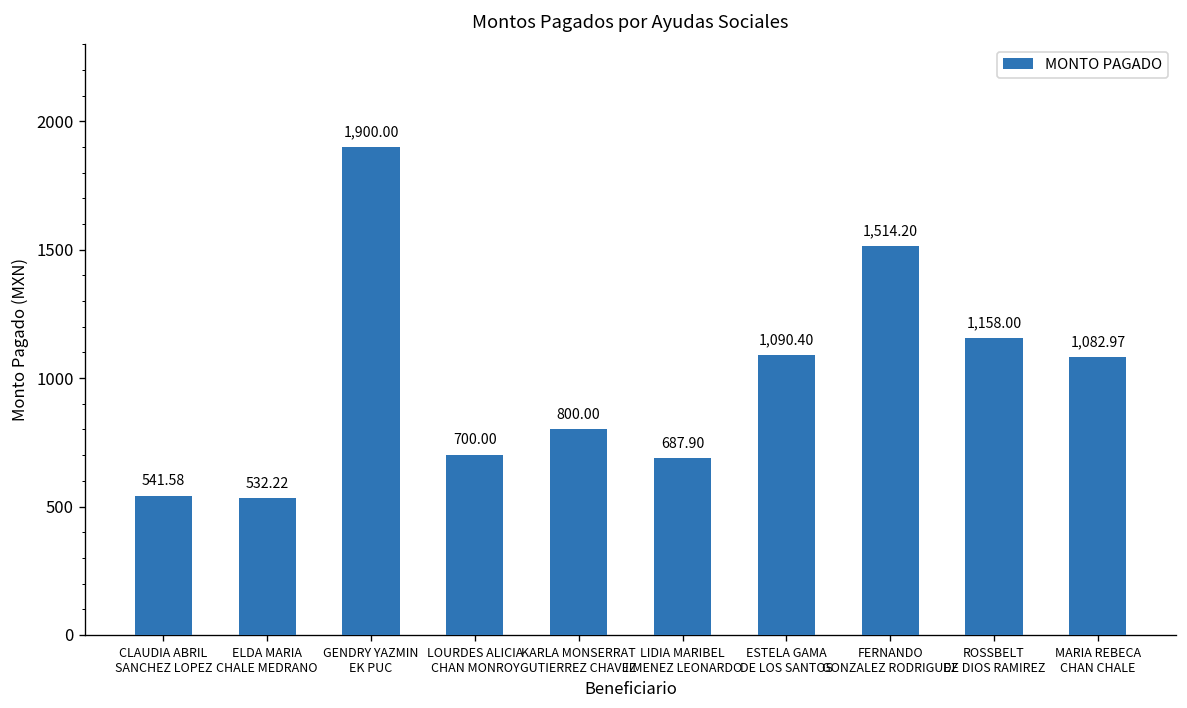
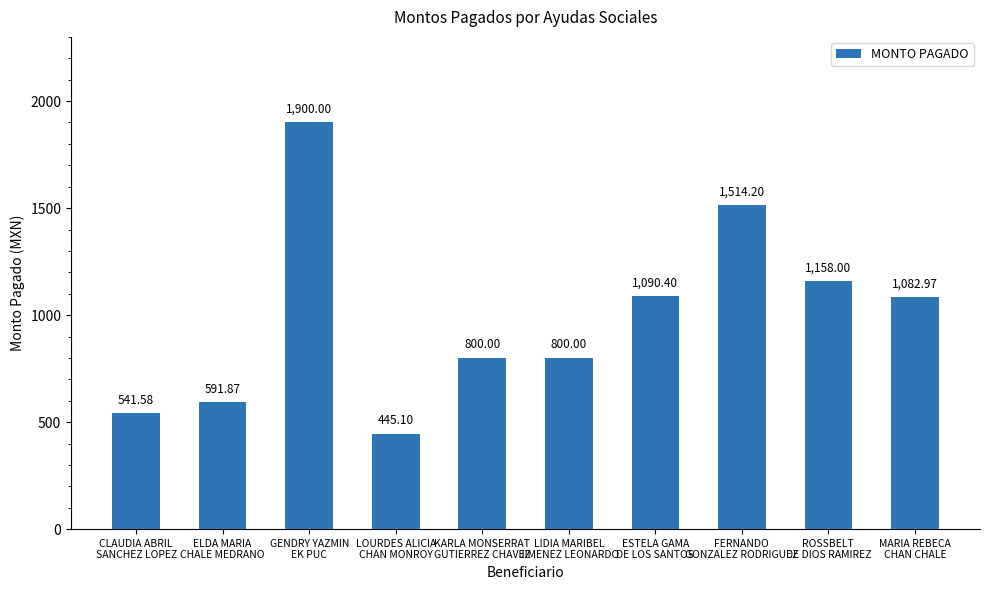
  {
    "CLAUDIA ABRIL SANCHEZ LOPEZ": "541.58",
-   "ELDA MARIA CHALE MEDRANO": "532.22",
+   "ELDA MARIA CHALE MEDRANO": "591.87",
    "GENDRY YAZMIN EK PUC": "1,900.00",
-   "LOURDES ALICIA CHAN MONROY": "700.00",
+   "LOURDES ALICIA CHAN MONROY": "445.10",
    "KARLA MONSERRAT GUTIERREZ CHAVEZ": "800.00",
-   "LIDIA MARIBEL JIMENEZ LEONARDO": "687.90",
+   "LIDIA MARIBEL JIMENEZ LEONARDO": "800.00",
    "ESTELA GAMA DE LOS SANTOS": "1,090.40",
    "FERNANDO GONZALEZ RODRIGUEZ": "1,514.20",
    "MARIA REBECA CHAN CHALE": "1,082.97"
  }
